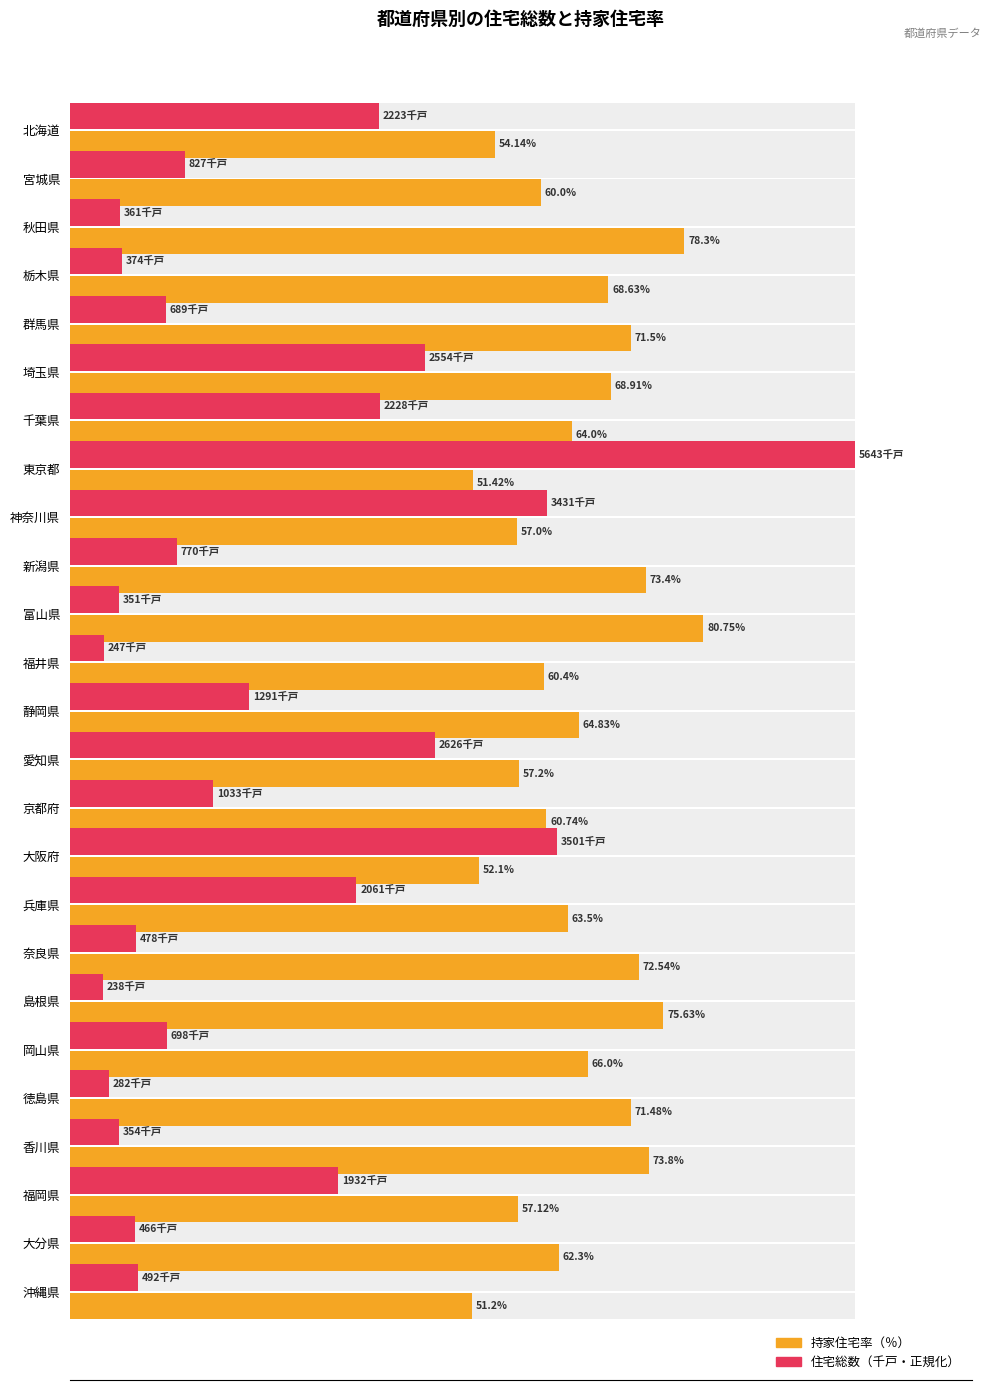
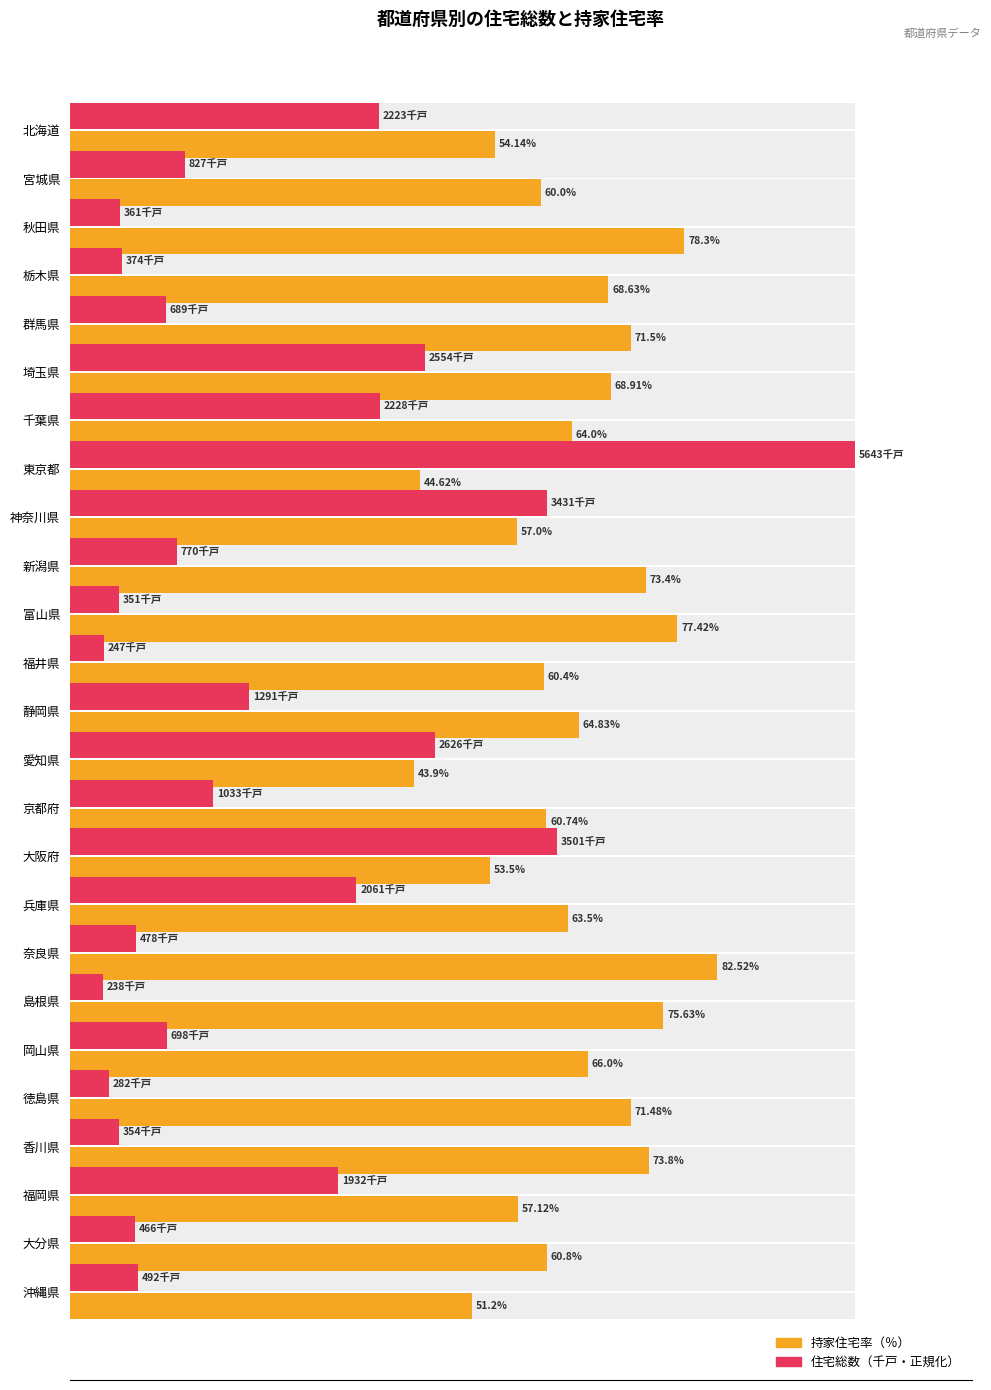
  {
    "持家住宅率（％）": {
-     "東京都": "51.42%",
-     "富山県": "80.75%",
-     "愛知県": "57.2%",
-     "大阪府": "52.1%",
-     "奈良県": "72.54%",
-     "大分県": "62.3%"
+     "東京都": "44.62%",
+     "富山県": "77.42%",
+     "愛知県": "43.9%",
+     "大阪府": "53.5%",
+     "奈良県": "82.52%",
+     "大分県": "60.8%"
    }
  }
